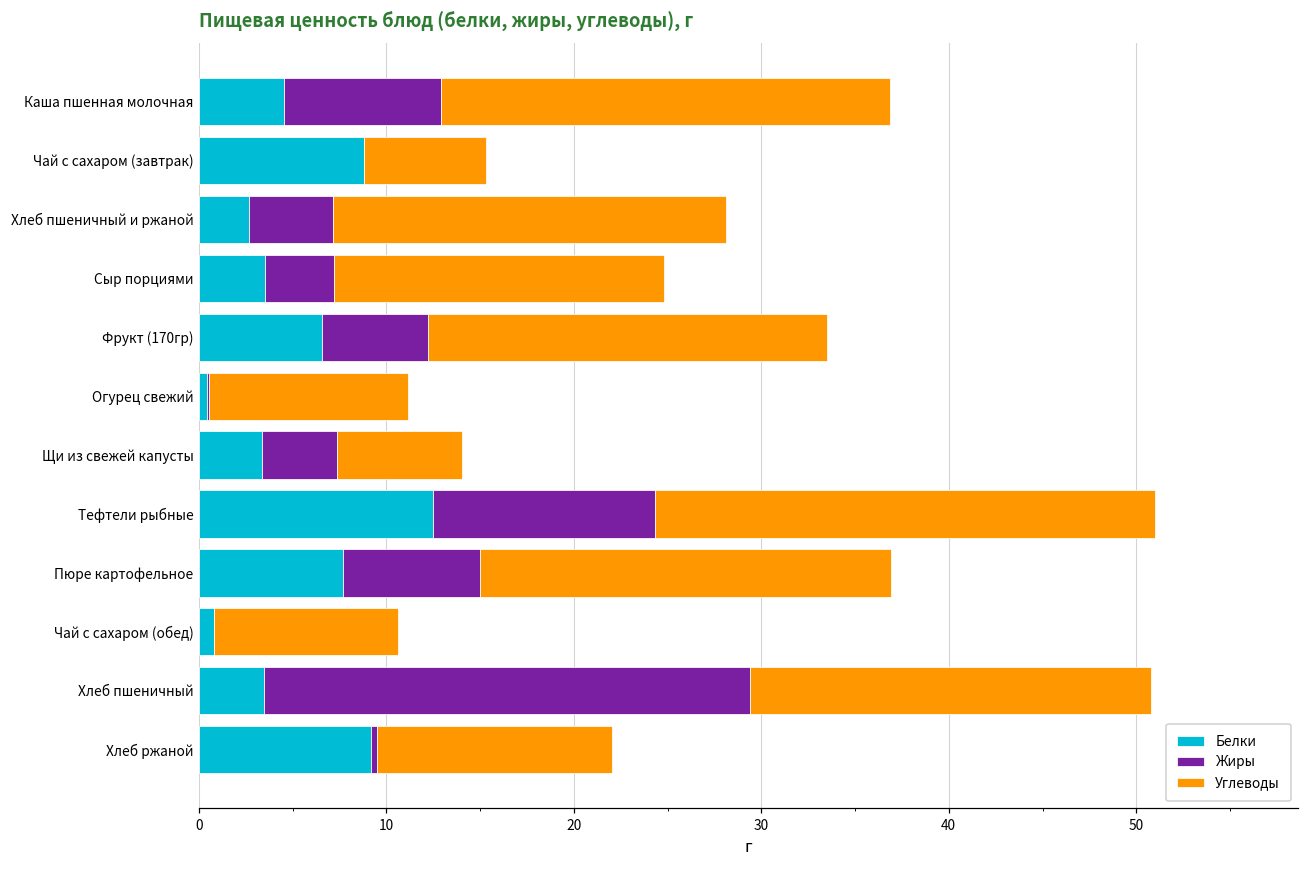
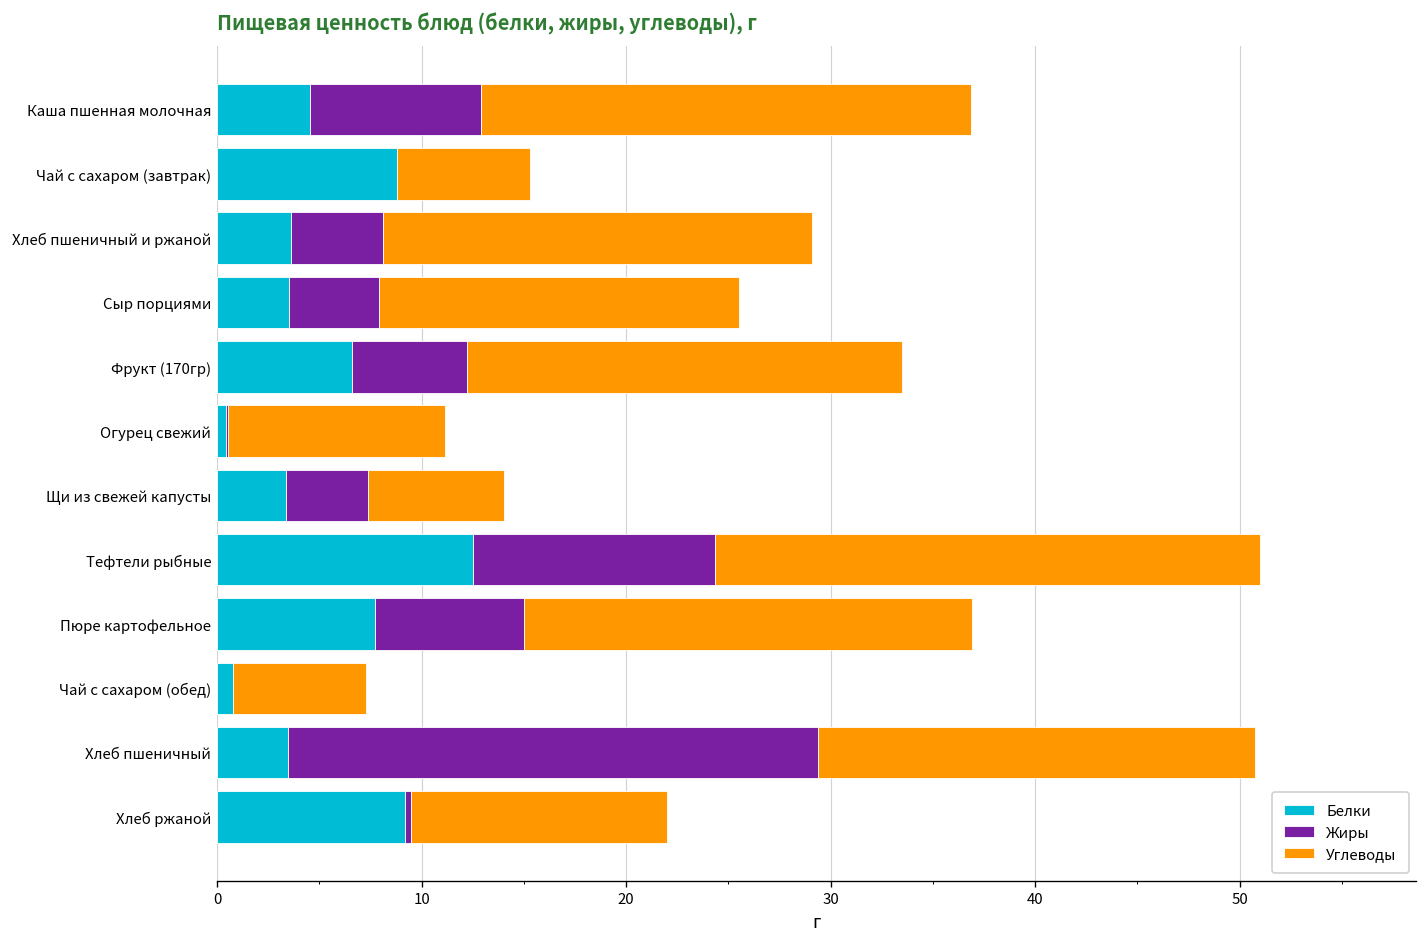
  {
    "Белки": {
      "Каша пшенная молочная": 4.6,
      "Чай с сахаром (завтрак)": 8.8,
-     "Хлеб пшеничный и ржаной": 2.7,
+     "Хлеб пшеничный и ржаной": 3.6,
      "Сыр порциями": 3.5,
      "Фрукт (170гр)": 6.6,
      "Огурец свежий": 0.5,
      "Щи из свежей капусты": 3.4,
      "Тефтели рыбные": 12.5,
      "Пюре картофельное": 7.7,
      "Чай с сахаром (обед)": 0.8,
      "Хлеб пшеничный": 3.5,
      "Хлеб ржаной": 9.2
    },
    "Жиры": {
      "Каша пшенная молочная": 8.4,
      "Чай с сахаром (завтрак)": 0.0,
      "Хлеб пшеничный и ржаной": 4.5,
-     "Сыр порциями": 3.7,
+     "Сыр порциями": 4.4,
      "Фрукт (170гр)": 5.6,
      "Щи из свежей капусты": 4.0,
      "Тефтели рыбные": 11.8,
      "Пюре картофельное": 7.3,
      "Чай с сахаром (обед)": 0.0,
      "Хлеб пшеничный": 25.9,
      "Хлеб ржаной": 0.3
    },
    "Углеводы": {
      "Каша пшенная молочная": 24.0,
      "Чай с сахаром (завтрак)": 6.5,
      "Хлеб пшеничный и ржаной": 21.0,
      "Сыр порциями": 17.6,
      "Фрукт (170гр)": 21.3,
      "Огурец свежий": 10.6,
      "Щи из свежей капусты": 6.7,
      "Тефтели рыбные": 26.7,
      "Пюре картофельное": 21.9,
-     "Чай с сахаром (обед)": 9.8,
+     "Чай с сахаром (обед)": 6.5,
      "Хлеб пшеничный": 21.4,
      "Хлеб ржаной": 12.5
    }
  }
